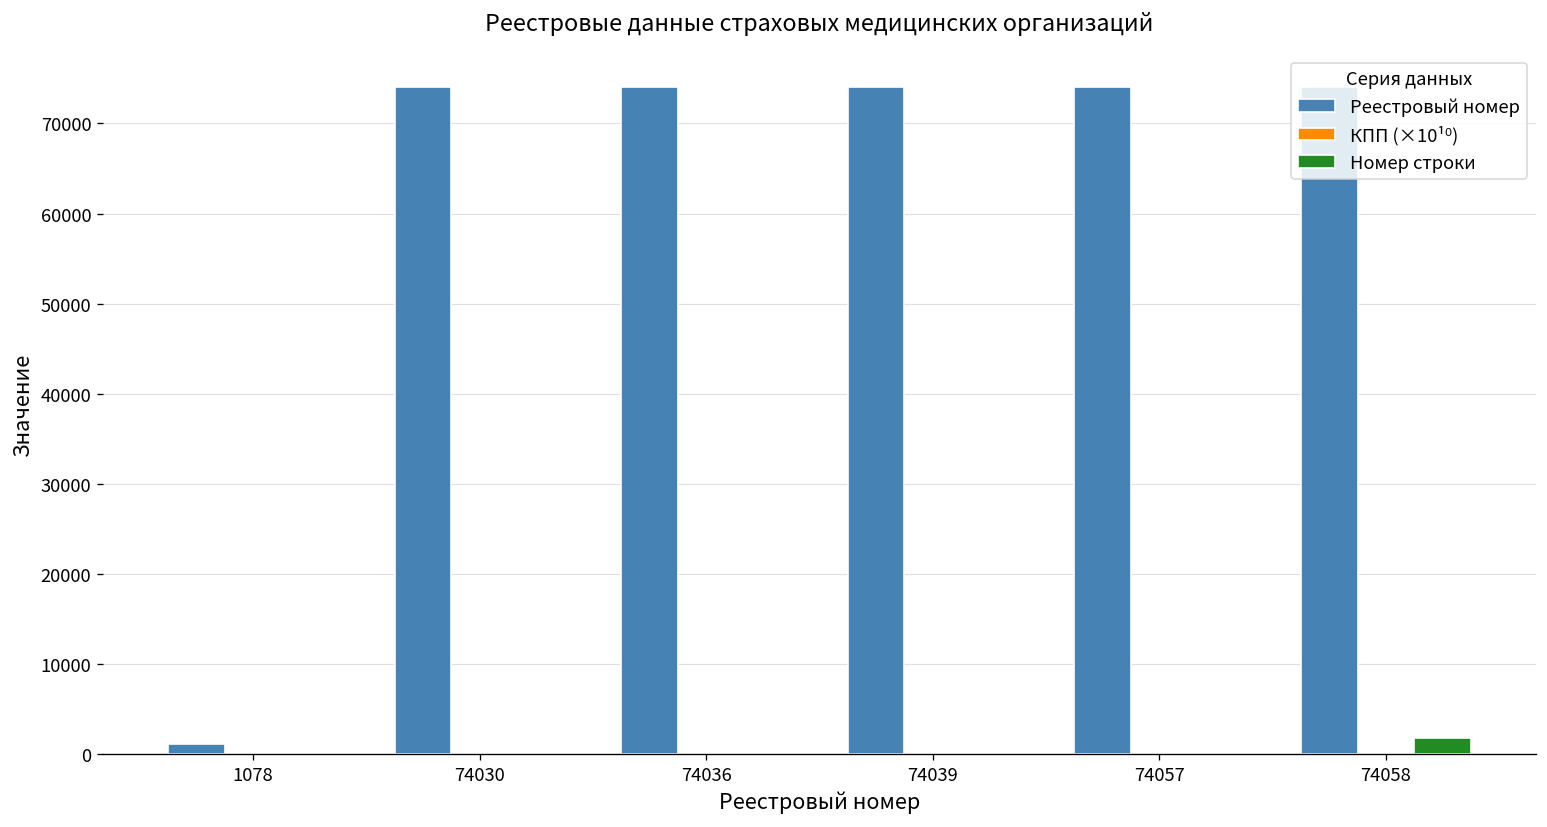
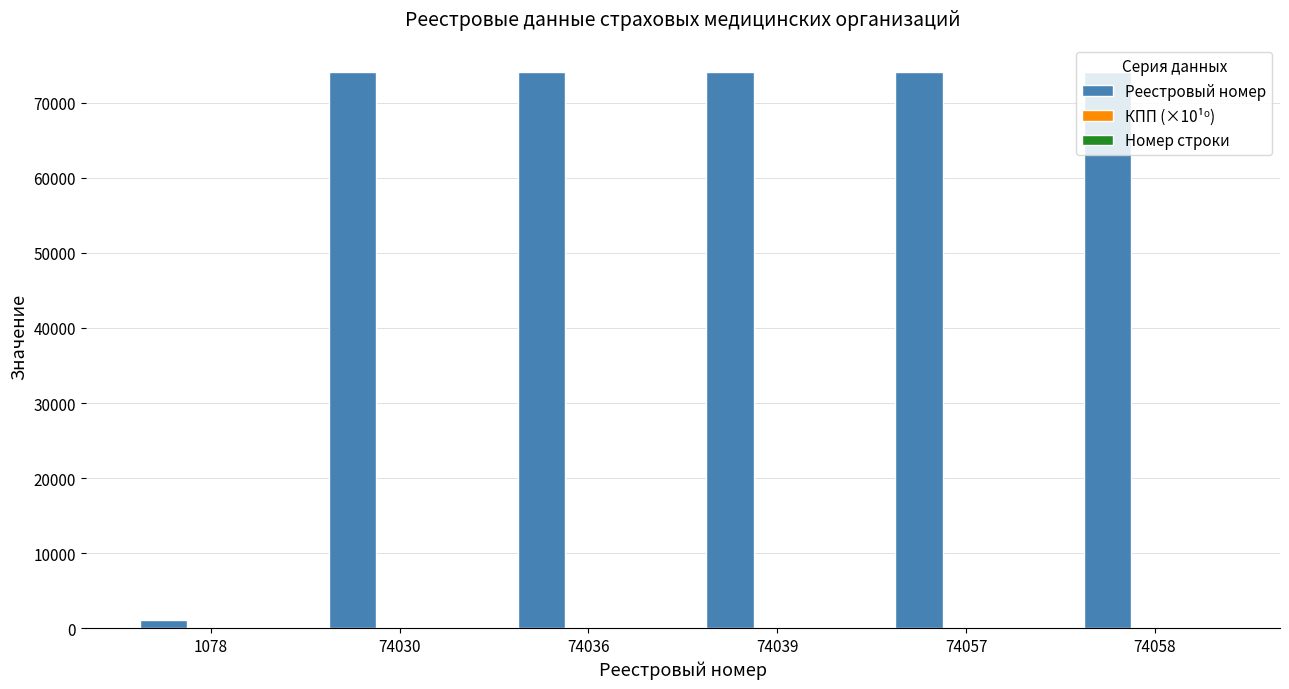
  {
    "Реестровый номер": {
      "1078": 1000,
      "74030": 74000,
      "74036": 74000,
      "74039": 74000,
      "74057": 74000
    },
    "Номер строки": {
-     "74058": 2000
+     "74058": 0
    }
  }
